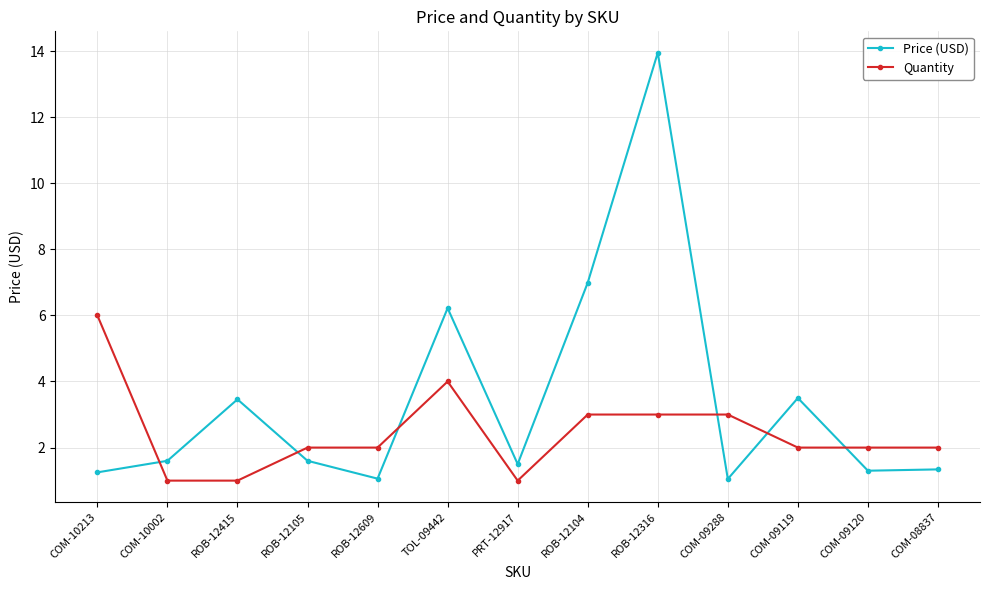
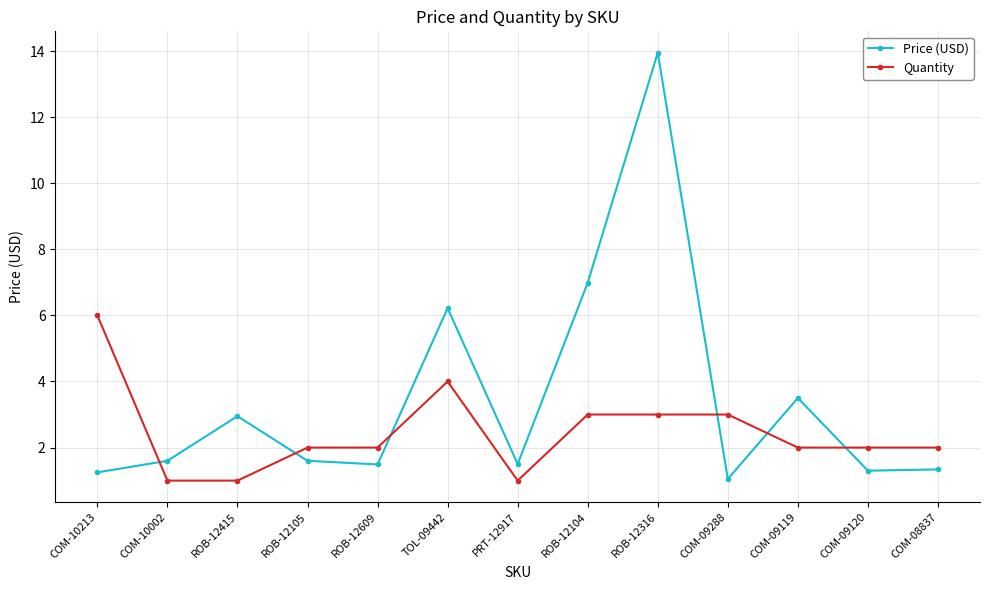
  {
    "Price (USD)": {
      "COM-10213": 1.3,
      "COM-10002": 1.6,
-     "ROB-12415": 3.5,
+     "ROB-12415": 3.0,
      "ROB-12105": 1.6,
-     "ROB-12609": 1.1,
+     "ROB-12609": 1.5,
      "TOL-09442": 6.2,
      "PRT-12917": 1.5,
      "ROB-12104": 7.0,
      "ROB-12316": 14.0,
      "COM-09288": 1.1,
      "COM-09119": 3.5,
      "COM-09120": 1.3,
      "COM-08837": 1.3
    },
    "Quantity": {
      "COM-10213": 6.0,
      "COM-10002": 1.0,
      "ROB-12415": 1.0,
      "ROB-12105": 2.0,
      "ROB-12609": 2.0,
      "TOL-09442": 4.0,
      "PRT-12917": 1.0,
      "ROB-12104": 3.0,
      "ROB-12316": 3.0,
      "COM-09288": 3.0,
      "COM-09119": 2.0,
      "COM-09120": 2.0,
      "COM-08837": 2.0
    }
  }
